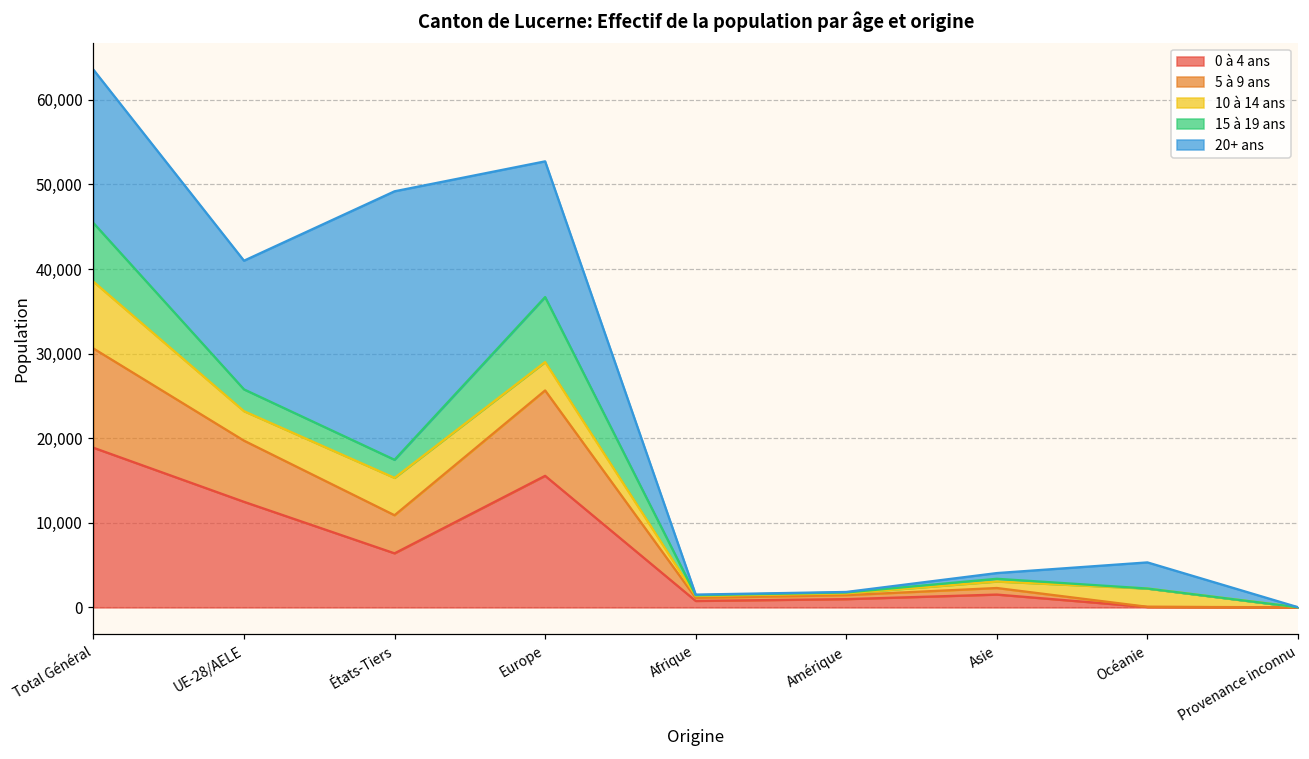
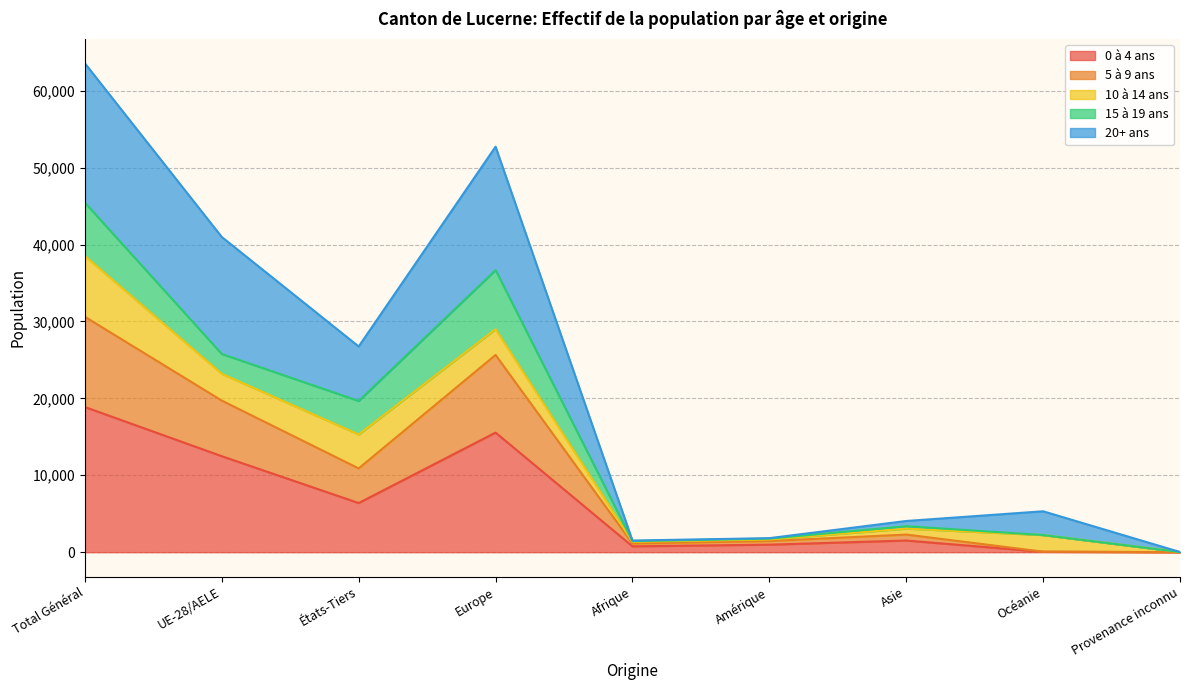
  {
    "10 à 14 ans": {
      "Total Général": "8,000",
      "UE-28/AELE": "3,000",
      "États-Tiers": "4,000",
      "Europe": "3,000"
    },
    "15 à 19 ans": {
      "Total Général": "7,000",
      "UE-28/AELE": "3,000",
-     "États-Tiers": "2,000",
+     "États-Tiers": "4,000",
      "Europe": "8,000"
    },
    "20+ ans": {
      "Total Général": "18,000",
      "UE-28/AELE": "15,000",
-     "États-Tiers": "32,000",
+     "États-Tiers": "7,000",
      "Europe": "16,000",
      "Asie": "1,000",
      "Océanie": "3,000"
    }
  }
